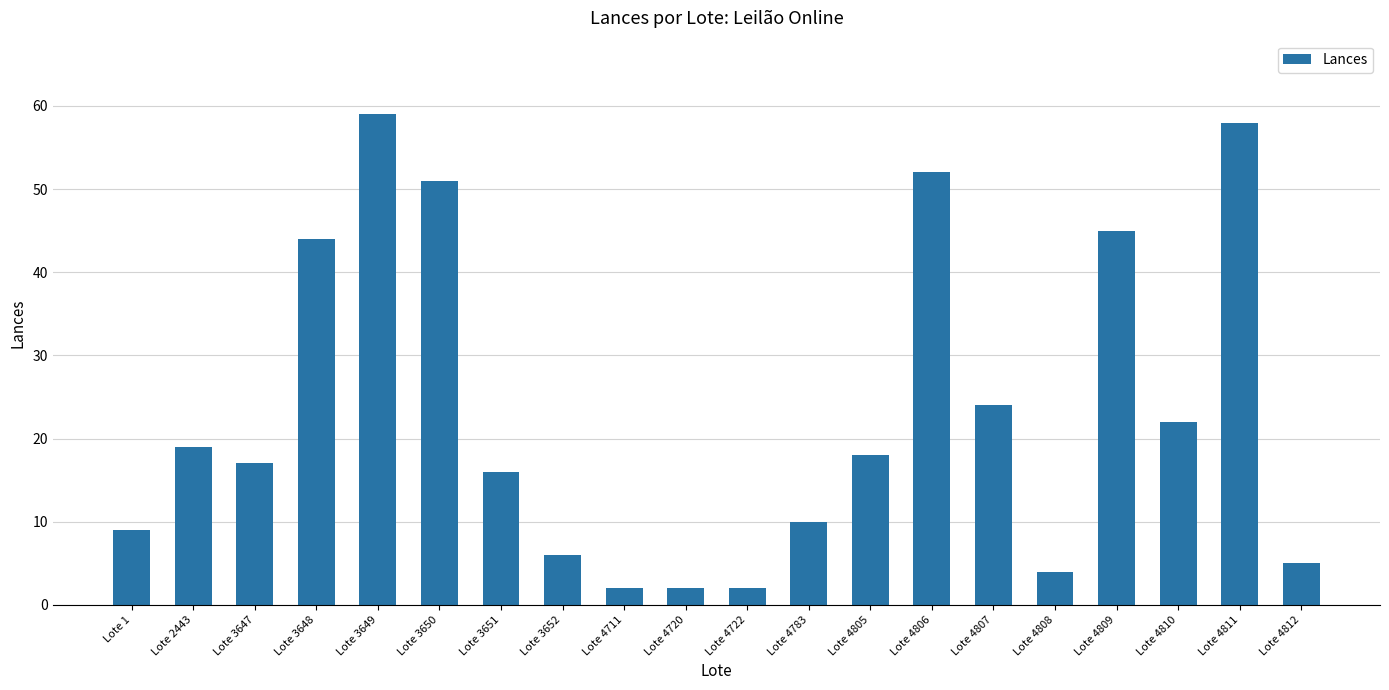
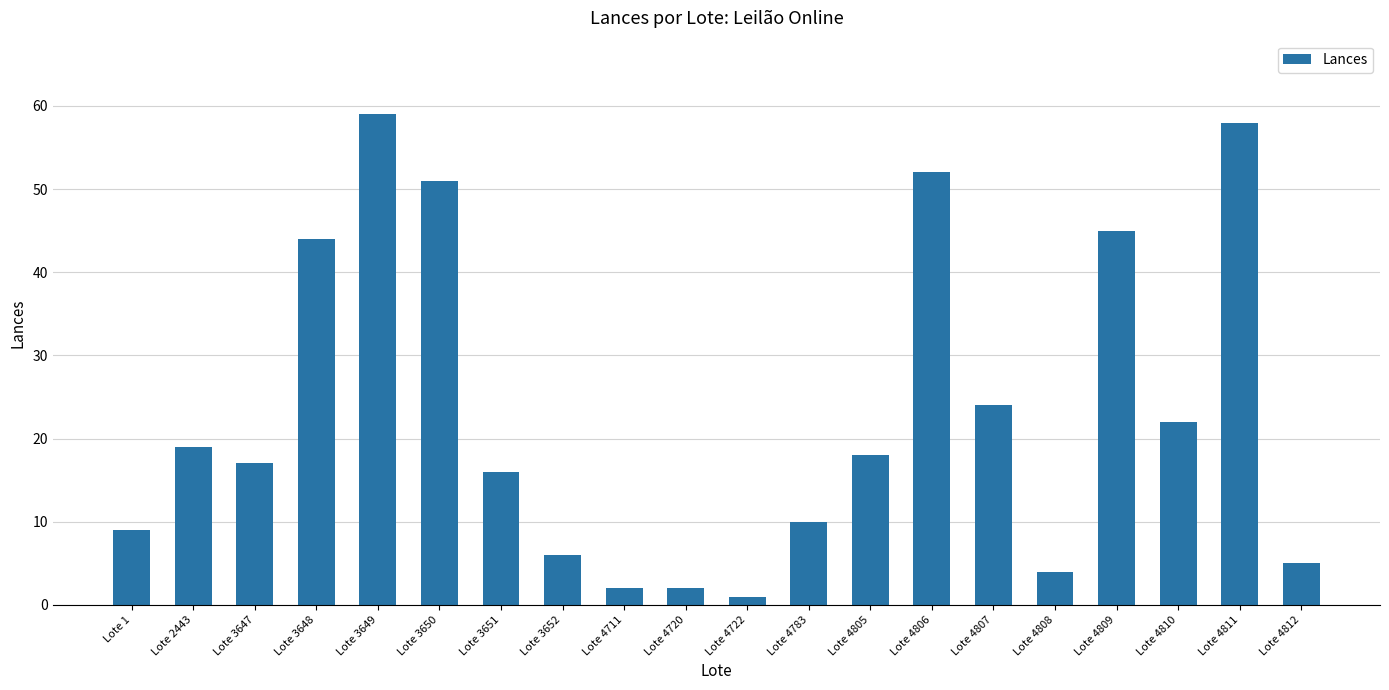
  {
    "Lote 1": 9,
    "Lote 2443": 19,
    "Lote 3647": 17,
    "Lote 3648": 44,
    "Lote 3649": 59,
    "Lote 3650": 51,
    "Lote 3651": 16,
    "Lote 3652": 6,
    "Lote 4711": 2,
    "Lote 4720": 2,
-   "Lote 4722": 2,
+   "Lote 4722": 1,
    "Lote 4783": 10,
    "Lote 4805": 18,
    "Lote 4806": 52,
    "Lote 4807": 24,
    "Lote 4808": 4,
    "Lote 4809": 45,
    "Lote 4810": 22,
    "Lote 4811": 58,
    "Lote 4812": 5
  }
